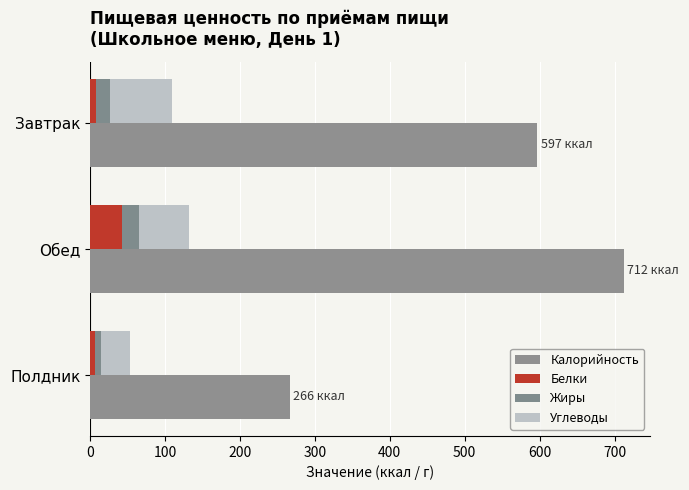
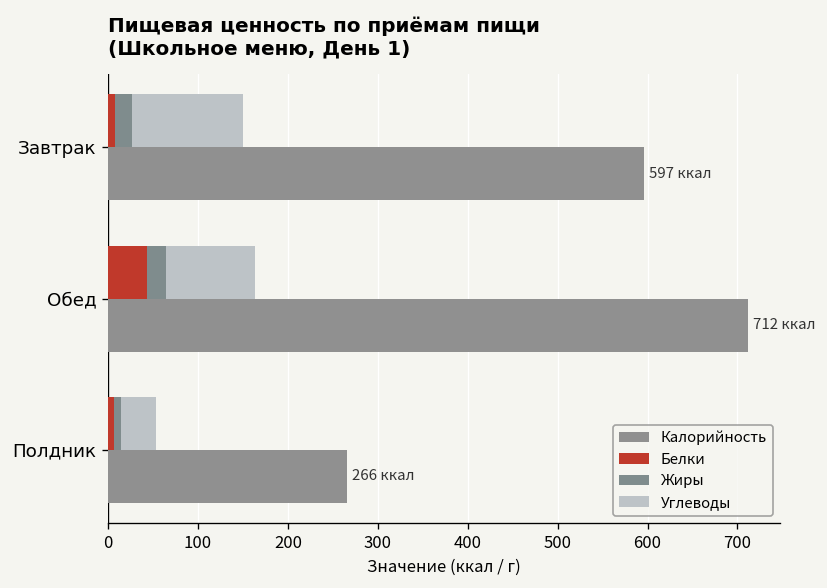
  {
    "Белки": {
      "Завтрак": 10,
      "Обед": 40,
      "Полдник": 10
    },
    "Углеводы": {
-     "Завтрак": 80,
-     "Обед": 70,
+     "Завтрак": 120,
+     "Обед": 100,
      "Полдник": 40
    }
  }
